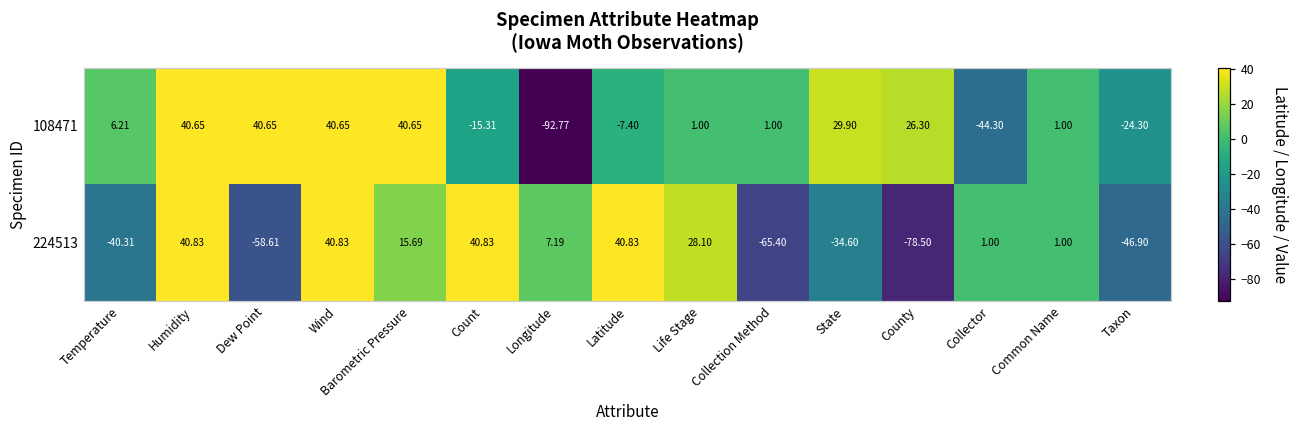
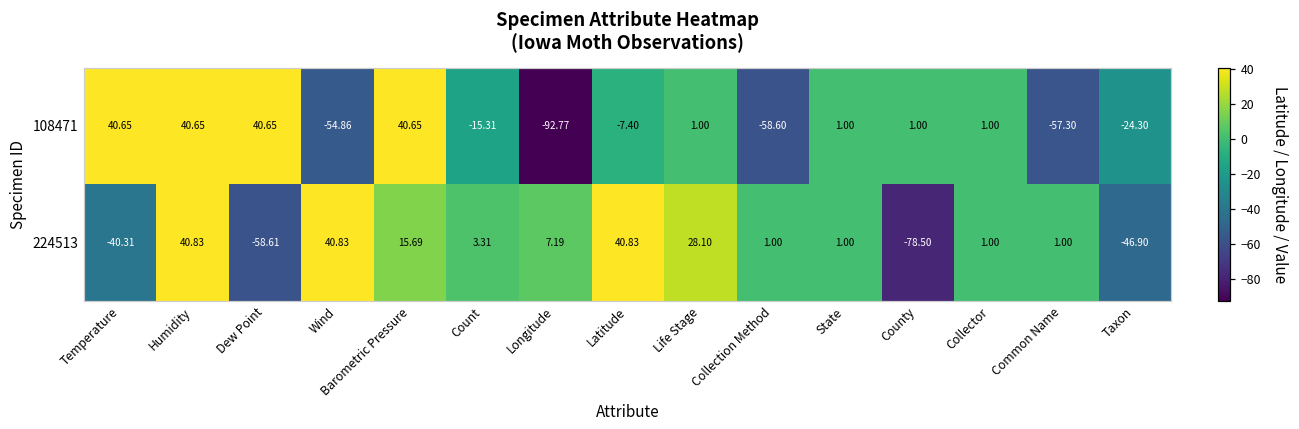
  {
    "108471": {
-     "Temperature": 6.21,
+     "Temperature": 40.65,
      "Humidity": 40.65,
      "Dew Point": 40.65,
-     "Wind": 40.65,
+     "Wind": -54.86,
      "Barometric Pressure": 40.65,
      "Count": -15.31,
      "Longitude": -92.77,
      "Latitude": -7.40,
      "Life Stage": 1.00,
-     "Collection Method": 1.00,
-     "State": 29.90,
-     "County": 26.30,
-     "Collector": -44.30,
-     "Common Name": 1.00,
+     "Collection Method": -58.60,
+     "State": 1.00,
+     "County": 1.00,
+     "Collector": 1.00,
+     "Common Name": -57.30,
      "Taxon": -24.30
    },
    "224513": {
      "Temperature": -40.31,
      "Humidity": 40.83,
      "Dew Point": -58.61,
      "Wind": 40.83,
      "Barometric Pressure": 15.69,
-     "Count": 40.83,
+     "Count": 3.31,
      "Longitude": 7.19,
      "Latitude": 40.83,
      "Life Stage": 28.10,
-     "Collection Method": -65.40,
-     "State": -34.60,
+     "Collection Method": 1.00,
+     "State": 1.00,
      "County": -78.50,
      "Collector": 1.00,
      "Common Name": 1.00,
      "Taxon": -46.90
    }
  }
